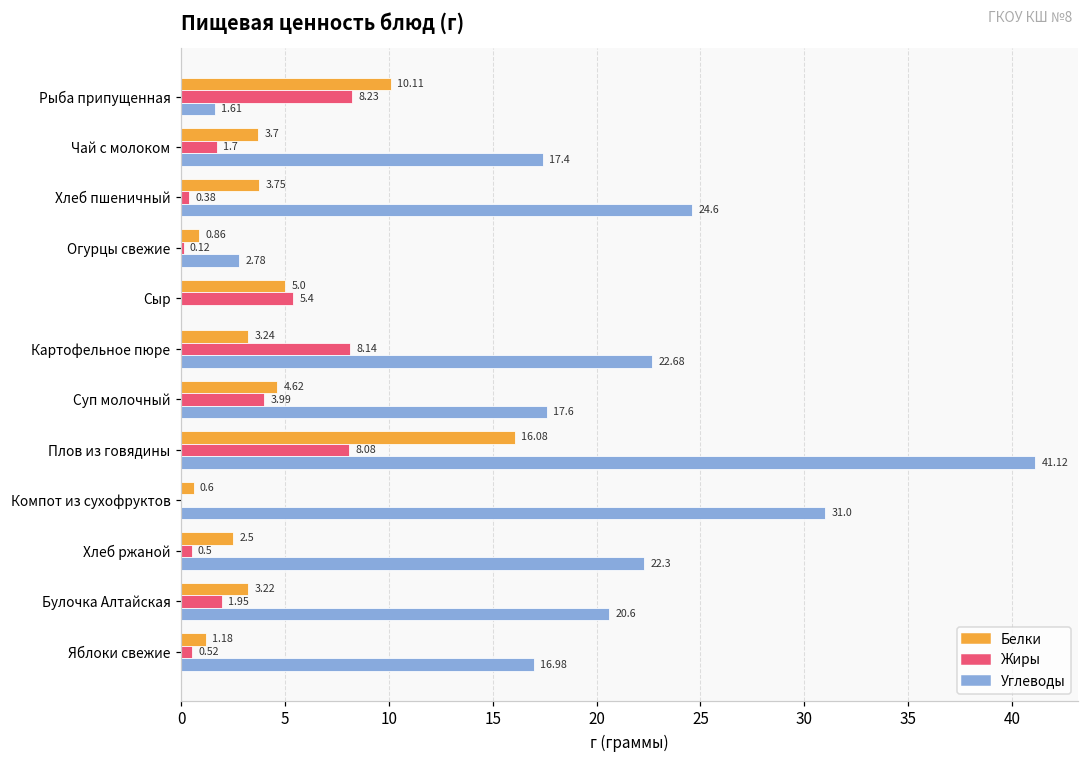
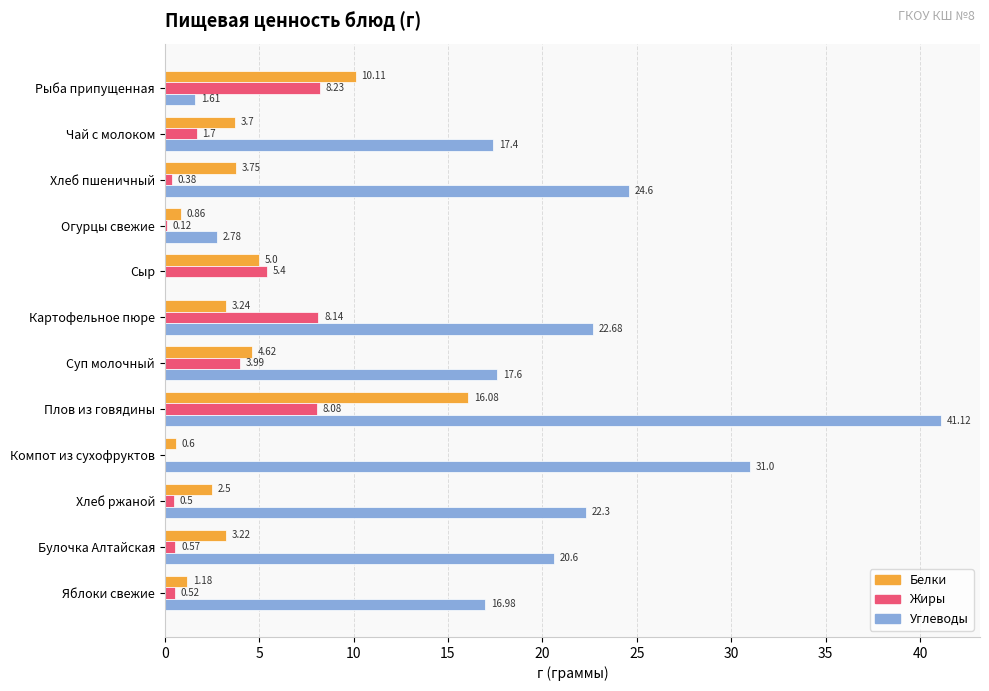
  {
    "Белки": {
      "Рыба припущенная": 10.11,
      "Чай с молоком": 3.7,
      "Хлеб пшеничный": 3.75,
      "Огурцы свежие": 0.86,
      "Сыр": 5.0,
      "Картофельное пюре": 3.24,
      "Суп молочный": 4.62,
      "Плов из говядины": 16.08,
      "Компот из сухофруктов": 0.6,
      "Хлеб ржаной": 2.5,
      "Булочка Алтайская": 3.22,
      "Яблоки свежие": 1.18
    },
    "Жиры": {
      "Рыба припущенная": 8.23,
      "Чай с молоком": 1.7,
      "Хлеб пшеничный": 0.38,
      "Огурцы свежие": 0.12,
      "Сыр": 5.4,
      "Картофельное пюре": 8.14,
      "Суп молочный": 3.99,
      "Плов из говядины": 8.08,
      "Хлеб ржаной": 0.5,
-     "Булочка Алтайская": 1.95,
+     "Булочка Алтайская": 0.57,
      "Яблоки свежие": 0.52
    },
    "Углеводы": {
      "Рыба припущенная": 1.61,
      "Чай с молоком": 17.4,
      "Хлеб пшеничный": 24.6,
      "Огурцы свежие": 2.78,
      "Картофельное пюре": 22.68,
      "Суп молочный": 17.6,
      "Плов из говядины": 41.12,
      "Компот из сухофруктов": 31.0,
      "Хлеб ржаной": 22.3,
      "Булочка Алтайская": 20.6,
      "Яблоки свежие": 16.98
    }
  }
